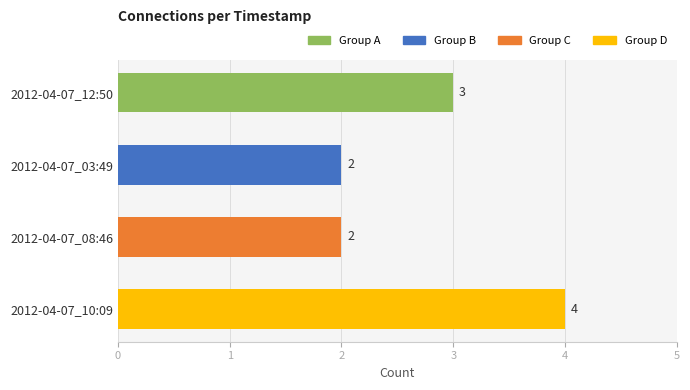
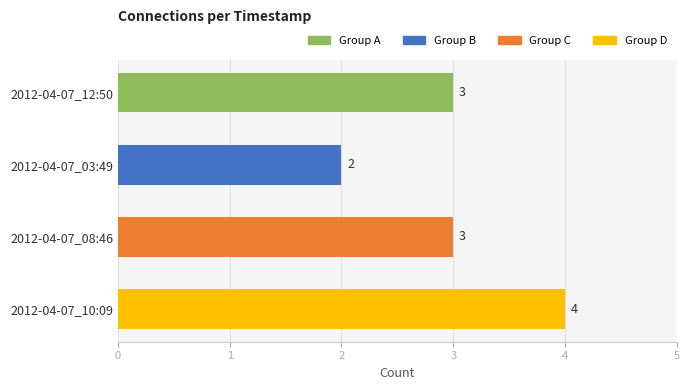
  {
    "2012-04-07_12:50": 3,
    "2012-04-07_03:49": 2,
-   "2012-04-07_08:46": 2,
+   "2012-04-07_08:46": 3,
    "2012-04-07_10:09": 4
  }
